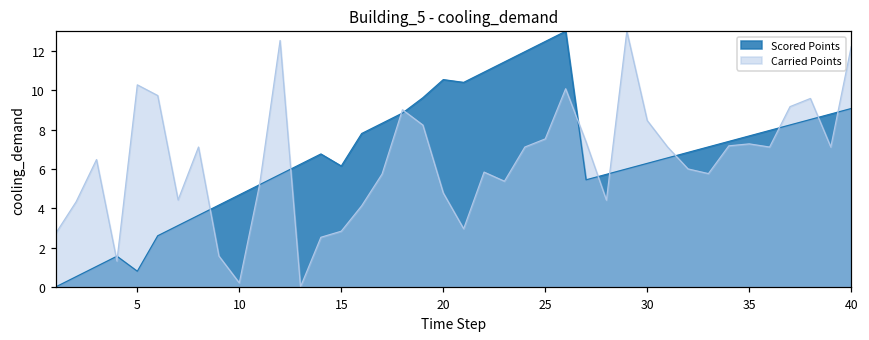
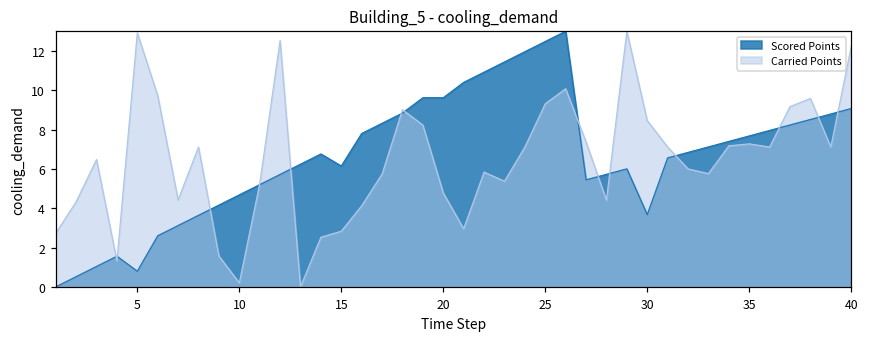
  {
    "Scored Points": {
      "5": 0.8,
      "10": 4.7,
      "15": 6.1,
-     "20": 10.5,
+     "20": 9.6,
      "25": 12.5,
-     "30": 6.3,
+     "30": 3.7,
      "35": 7.7,
      "40": 9.1
    },
    "Carried Points": {
-     "5": 10.3,
+     "5": 12.9,
      "10": 0.2,
      "15": 2.8,
      "20": 4.8,
-     "25": 7.5,
+     "25": 9.3,
      "30": 8.5,
      "35": 7.3,
      "40": 12.2
    }
  }
